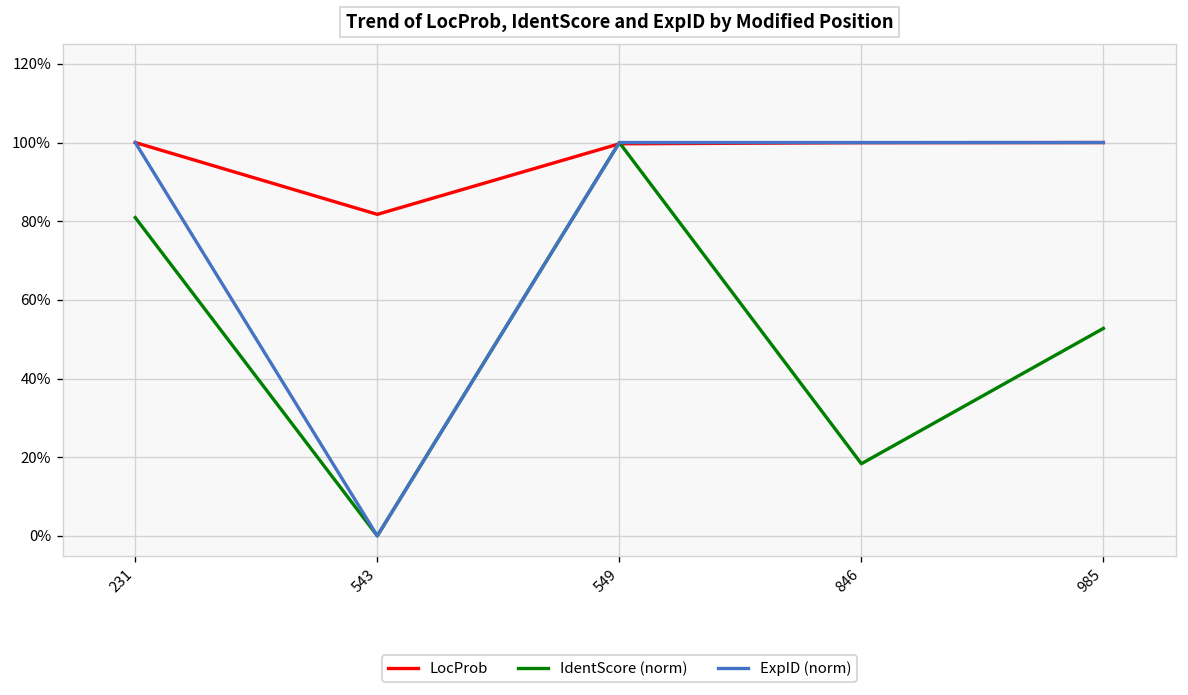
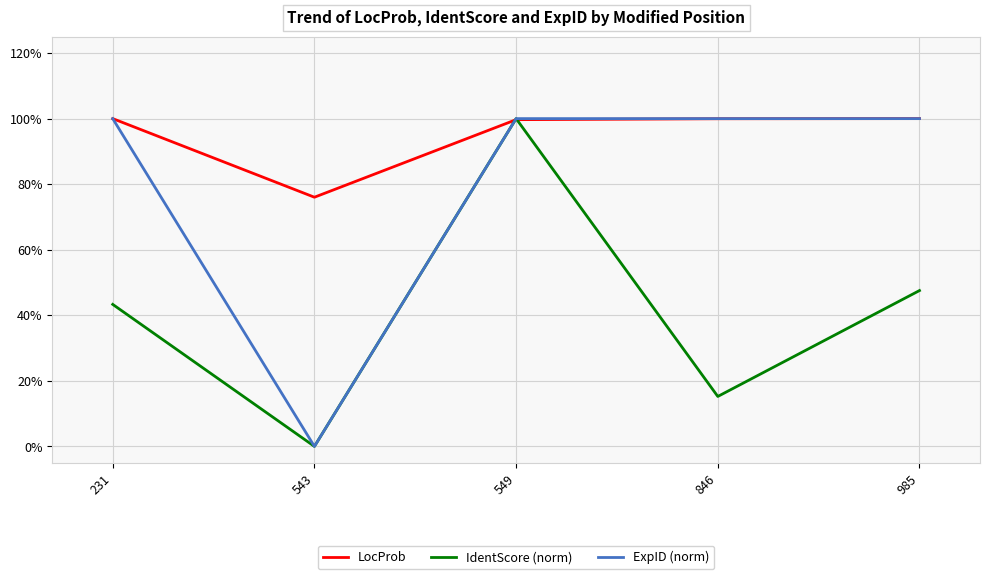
  {
    "LocProb": {
-     "543": "82%"
+     "543": "76%"
    },
    "IdentScore (norm)": {
-     "231": "81%",
-     "846": "18%",
-     "985": "53%"
+     "231": "43%",
+     "846": "15%",
+     "985": "48%"
    }
  }
